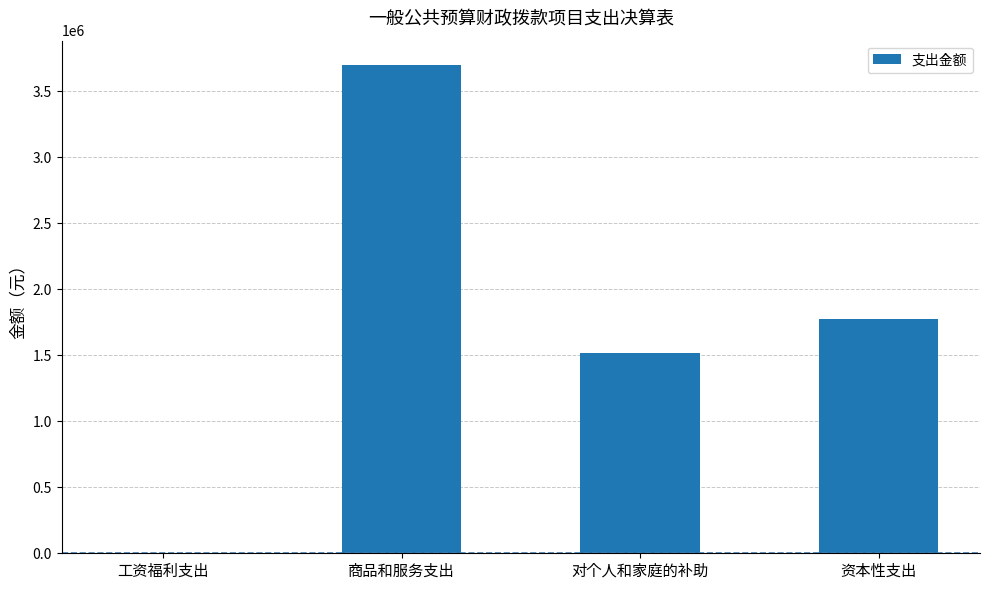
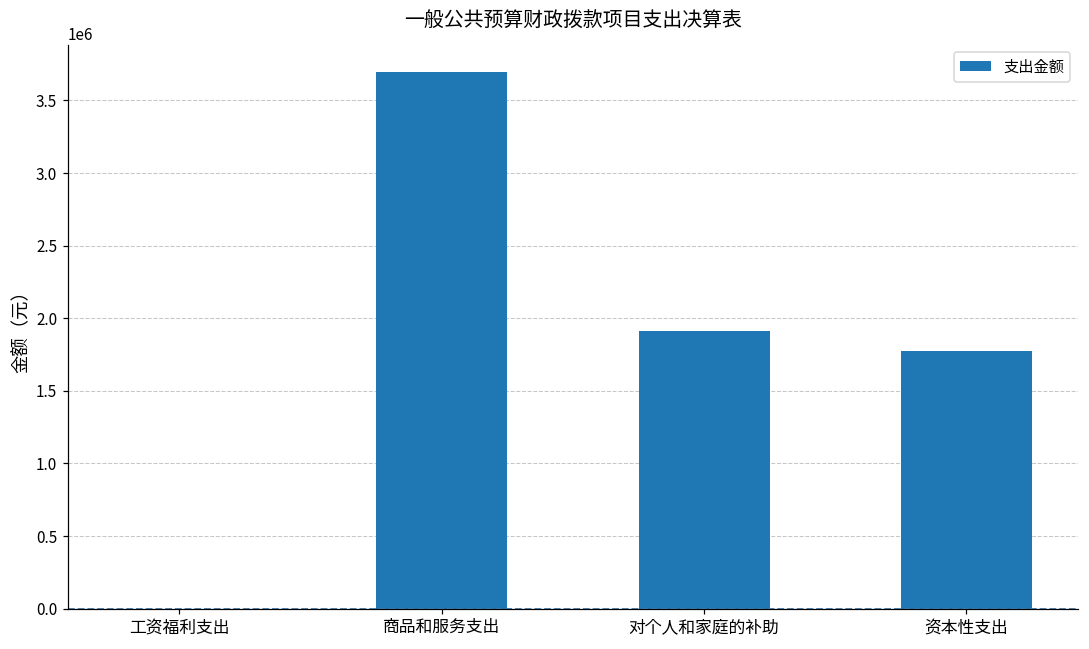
  {
    "工资福利支出": 0,
    "商品和服务支出": 3700000,
-   "对个人和家庭的补助": 1510000,
+   "对个人和家庭的补助": 1920000,
    "资本性支出": 1770000
  }
